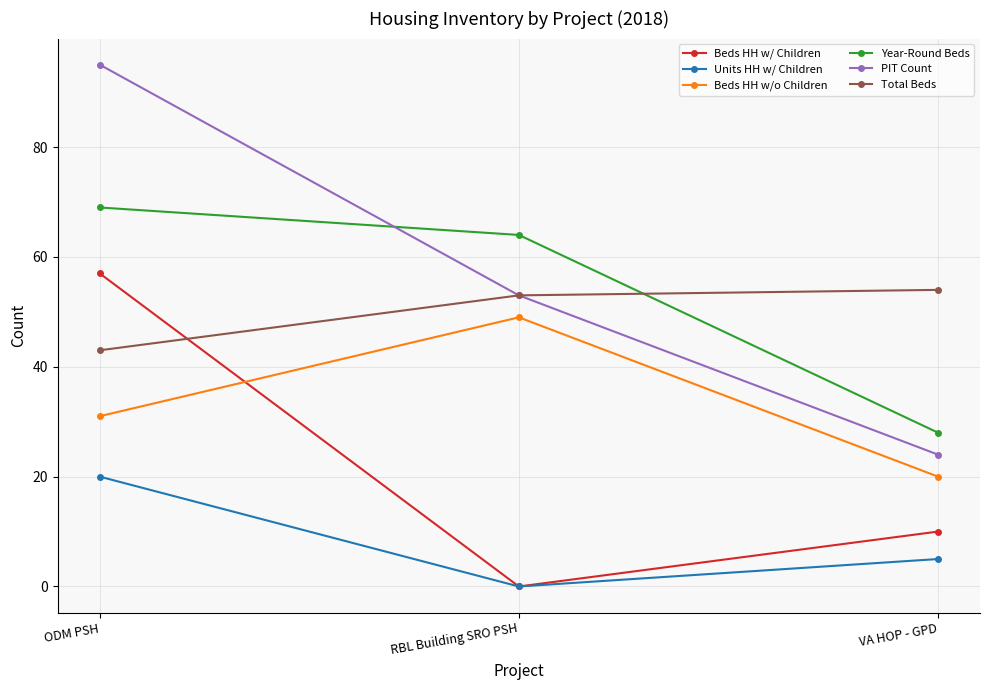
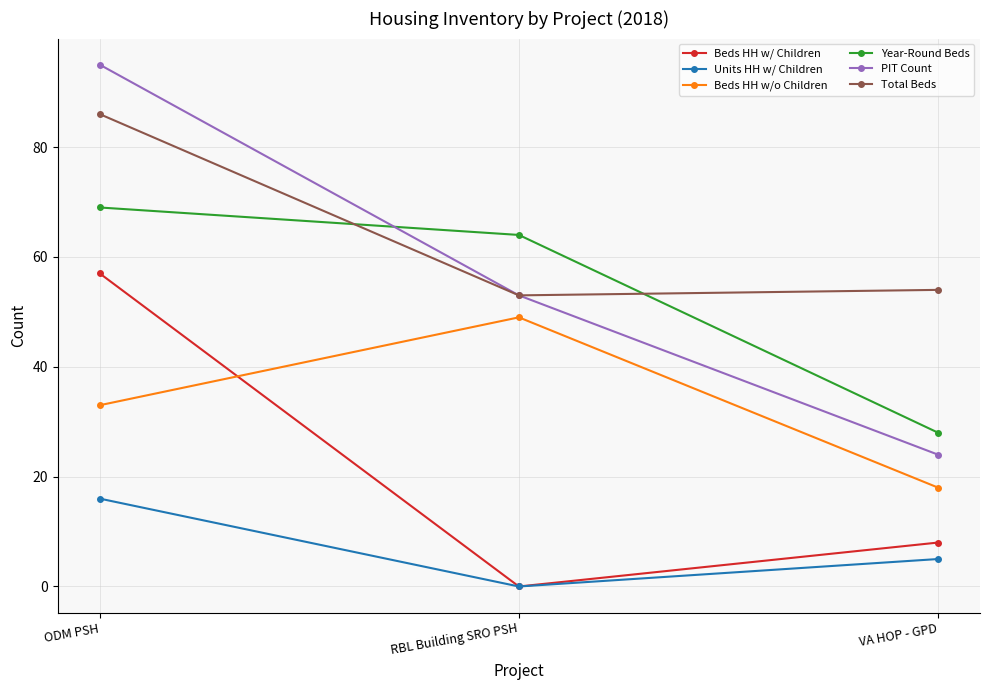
  {
    "Beds HH w/ Children": {
      "ODM PSH": 57,
-     "VA HOP - GPD": 10
+     "VA HOP - GPD": 8
    },
    "Units HH w/ Children": {
-     "ODM PSH": 20,
+     "ODM PSH": 16,
      "VA HOP - GPD": 5
    },
    "Beds HH w/o Children": {
-     "ODM PSH": 31,
+     "ODM PSH": 33,
      "RBL Building SRO PSH": 49,
-     "VA HOP - GPD": 20
+     "VA HOP - GPD": 18
    },
    "Year-Round Beds": {
      "ODM PSH": 69,
      "RBL Building SRO PSH": 64,
      "VA HOP - GPD": 28
    },
    "PIT Count": {
      "ODM PSH": 95,
      "VA HOP - GPD": 24
    },
    "Total Beds": {
-     "ODM PSH": 43,
+     "ODM PSH": 86,
      "VA HOP - GPD": 54
    }
  }
